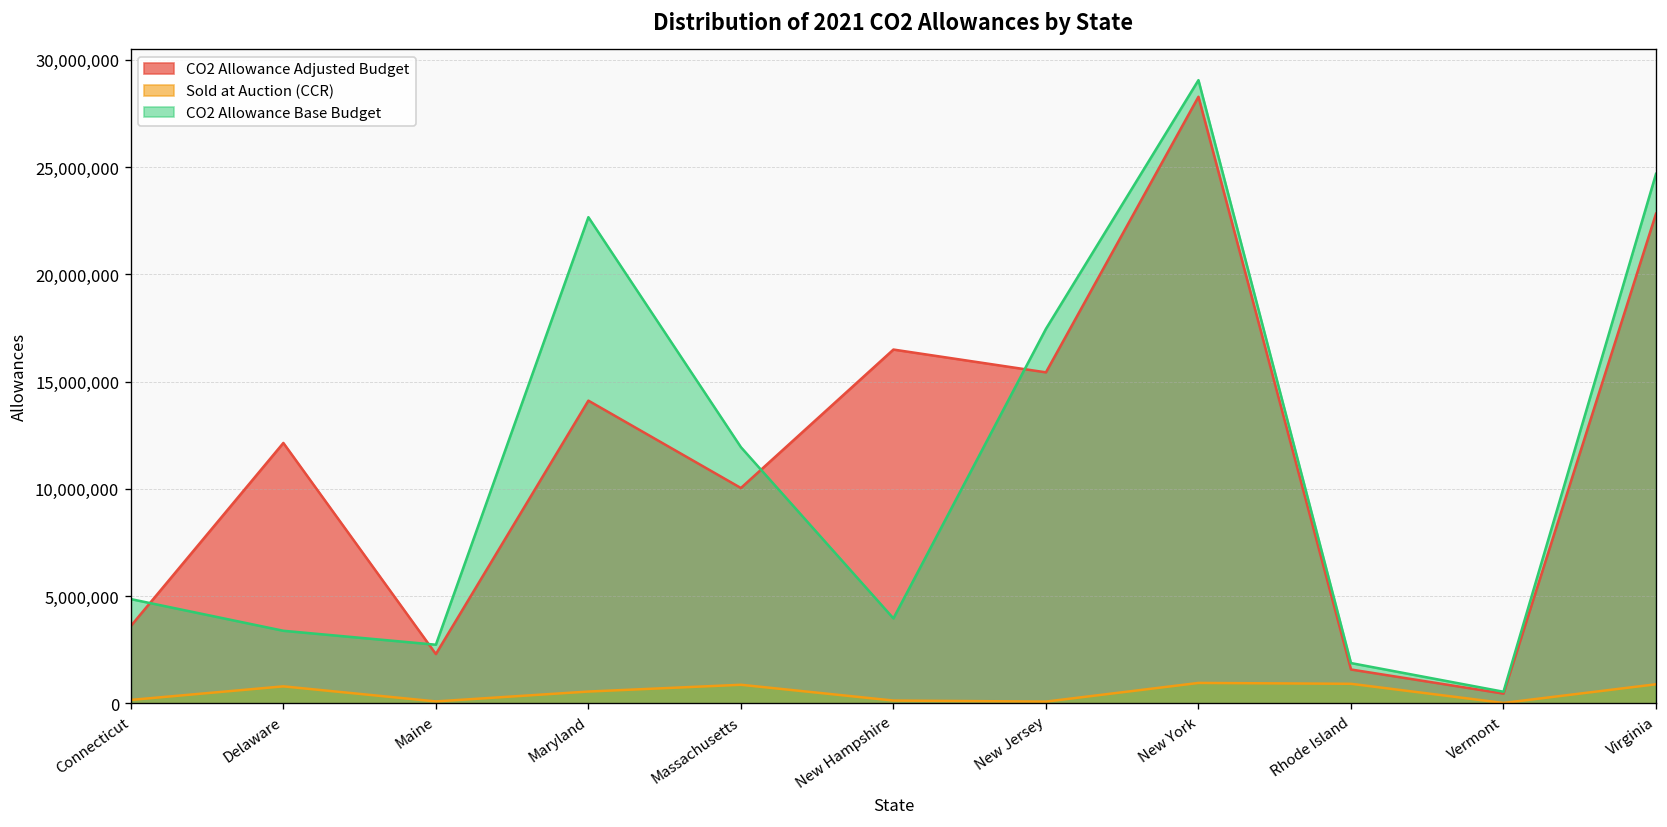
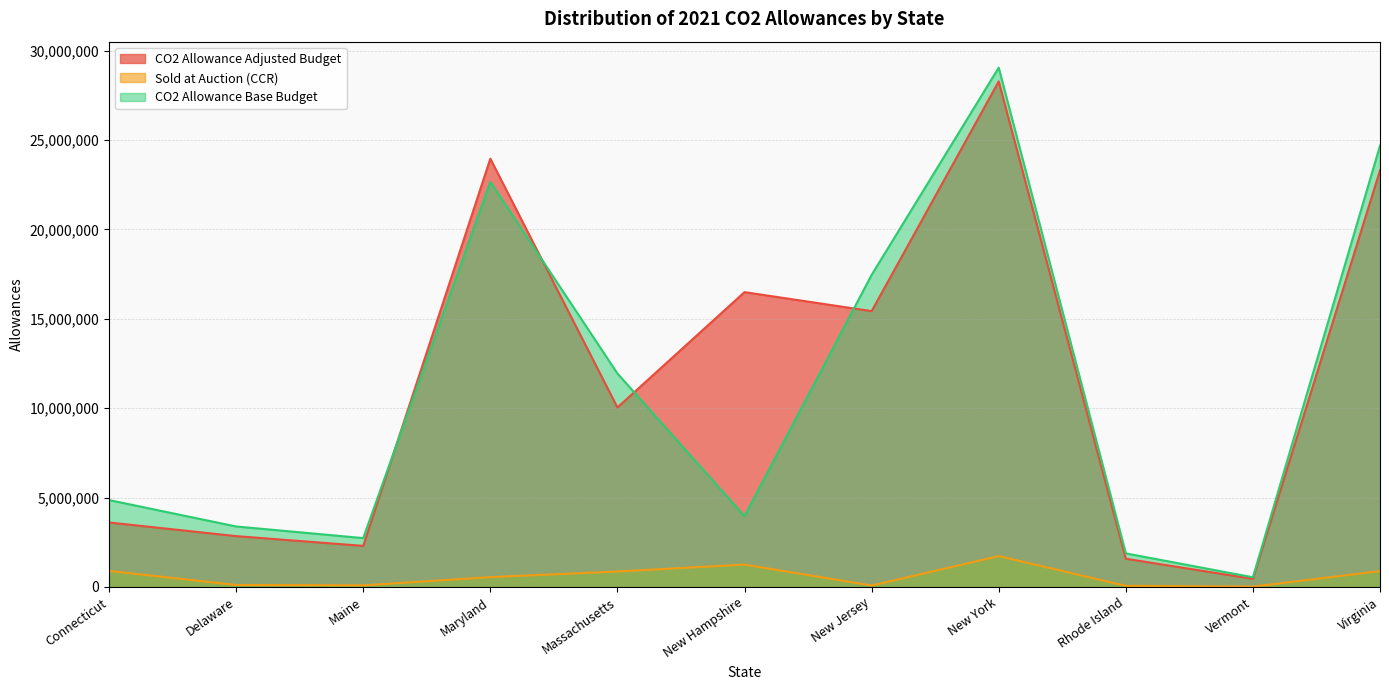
  {
    "CO2 Allowance Adjusted Budget": {
      "Connecticut": "3,600,000",
-     "Delaware": "12,100,000",
+     "Delaware": "2,800,000",
      "Maine": "2,300,000",
-     "Maryland": "14,100,000",
+     "Maryland": "24,000,000",
      "Massachusetts": "10,000,000",
      "New Hampshire": "16,500,000",
      "New Jersey": "15,400,000",
      "New York": "28,300,000",
      "Rhode Island": "1,600,000",
-     "Virginia": "22,800,000"
+     "Virginia": "23,300,000"
    },
    "Sold at Auction (CCR)": {
-     "Connecticut": "200,000",
-     "Delaware": "800,000",
+     "Connecticut": "900,000",
+     "Delaware": "100,000",
      "Maine": "100,000",
      "Maryland": "500,000",
      "Massachusetts": "900,000",
-     "New Hampshire": "100,000",
+     "New Hampshire": "1,300,000",
      "New Jersey": "100,000",
-     "New York": "1,000,000",
-     "Rhode Island": "900,000",
+     "New York": "1,700,000",
+     "Rhode Island": "100,000",
      "Vermont": "0",
      "Virginia": "900,000"
    },
    "CO2 Allowance Base Budget": {
      "Connecticut": "4,900,000",
      "Delaware": "3,400,000",
      "Maine": "2,700,000",
      "Maryland": "22,700,000",
      "Massachusetts": "11,900,000",
      "New Hampshire": "4,000,000",
      "New Jersey": "17,500,000",
      "New York": "29,100,000",
      "Rhode Island": "1,900,000",
      "Virginia": "24,700,000"
    }
  }
